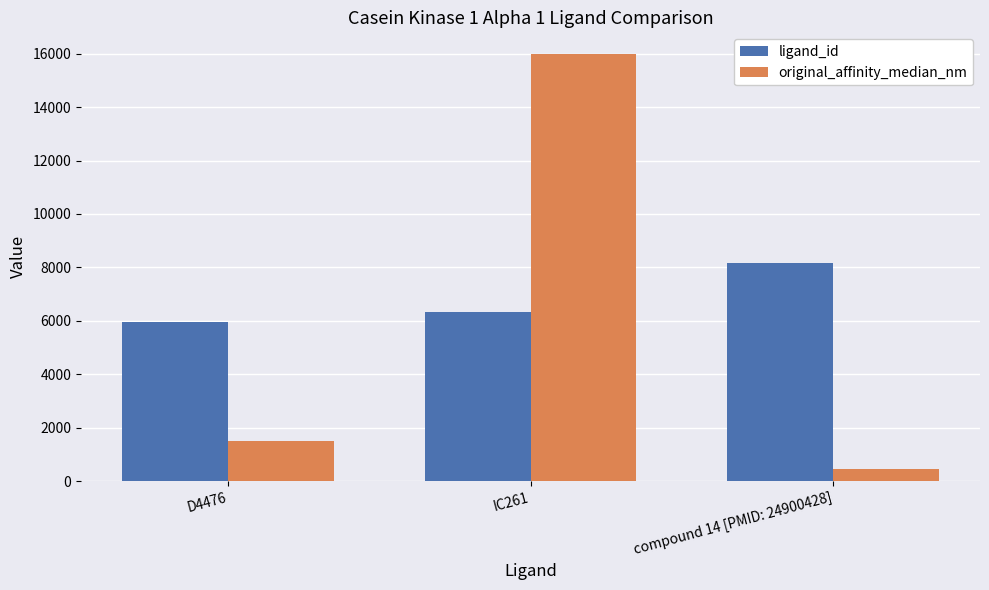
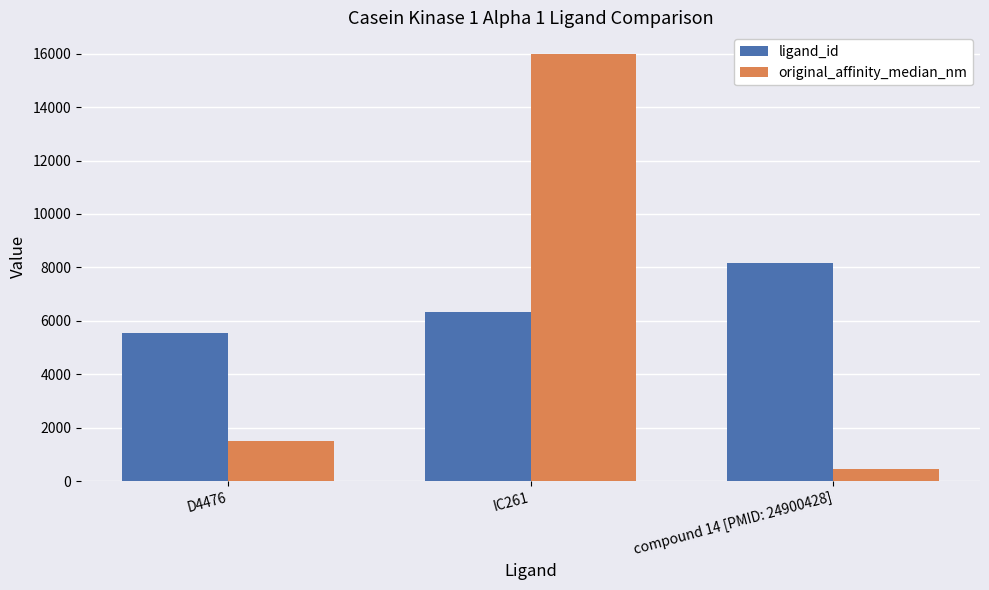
  {
    "ligand_id": {
-     "D4476": 5900,
+     "D4476": 5500,
      "IC261": 6300,
      "compound 14 [PMID: 24900428]": 8200
    },
    "original_affinity_median_nm": {
      "D4476": 1500,
      "IC261": 16000,
      "compound 14 [PMID: 24900428]": 400
    }
  }
